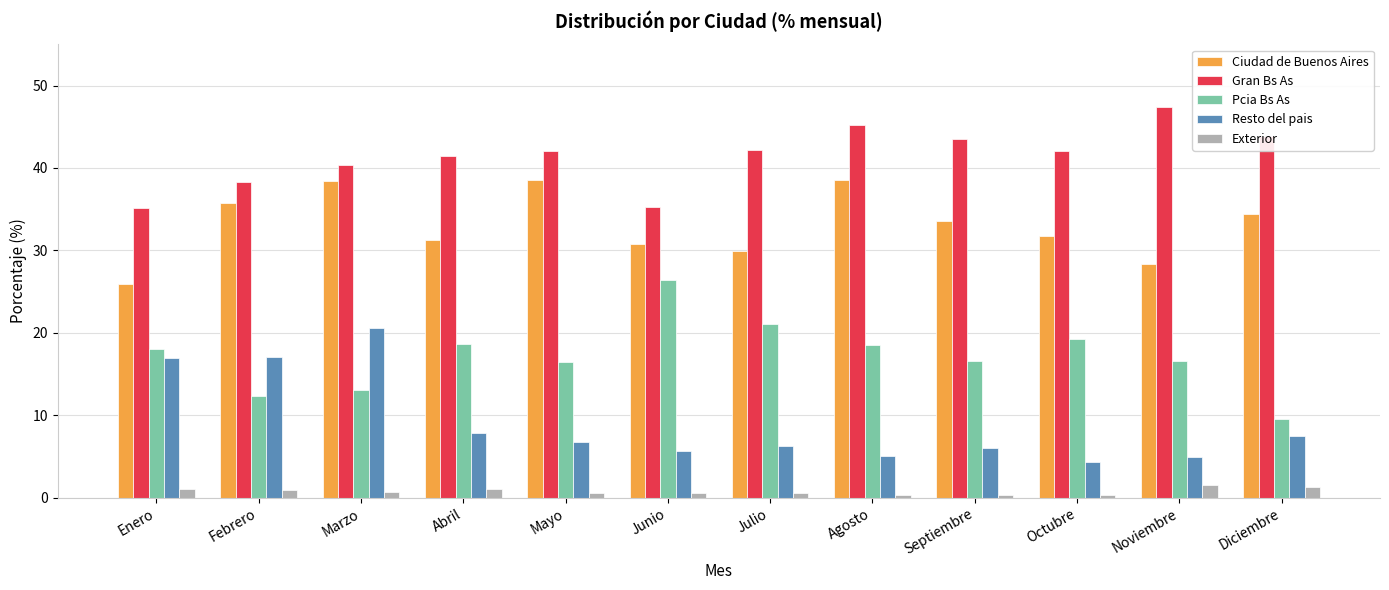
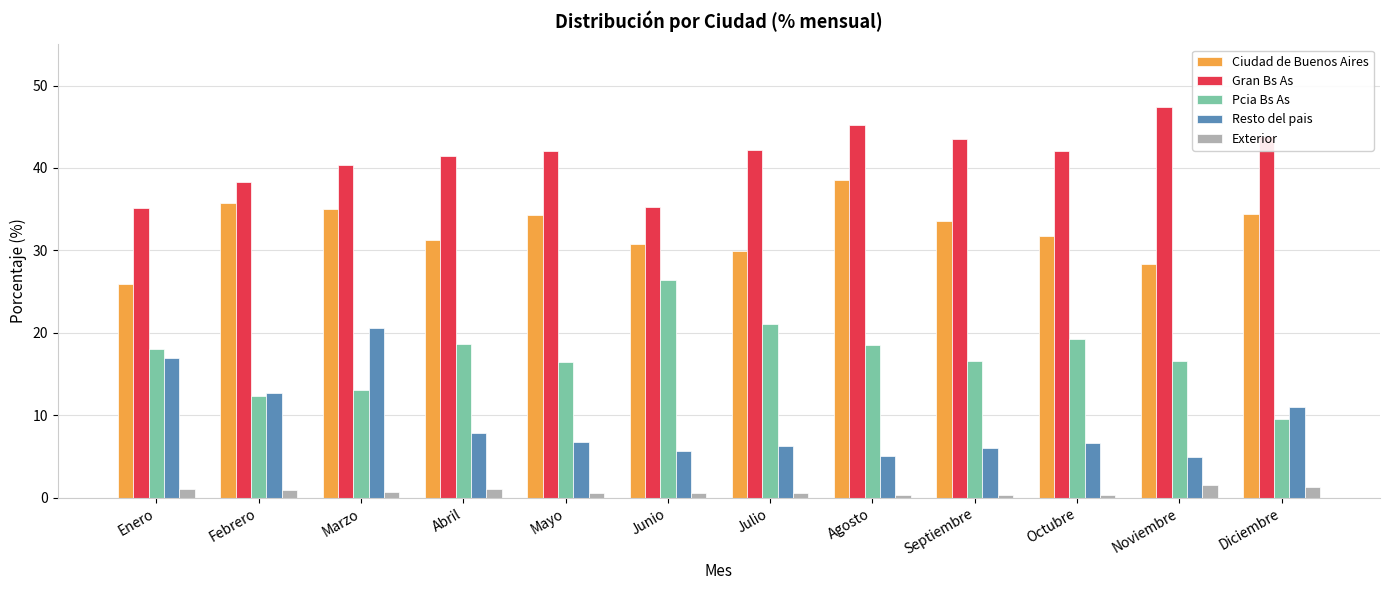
  {
    "Ciudad de Buenos Aires": {
      "Enero": 26,
      "Febrero": 36,
-     "Marzo": 38,
+     "Marzo": 35,
      "Abril": 31,
-     "Mayo": 39,
+     "Mayo": 34,
      "Junio": 31,
      "Julio": 30,
      "Agosto": 39,
      "Septiembre": 34,
      "Octubre": 32,
      "Noviembre": 28,
      "Diciembre": 34
    },
    "Gran Bs As": {
      "Enero": 35,
      "Febrero": 38,
      "Marzo": 40,
      "Abril": 41,
      "Mayo": 42,
      "Junio": 35,
      "Julio": 42,
      "Agosto": 45,
      "Septiembre": 44,
      "Octubre": 42,
      "Noviembre": 47
    },
    "Resto del pais": {
      "Enero": 17,
-     "Febrero": 17,
+     "Febrero": 13,
      "Marzo": 21,
      "Abril": 8,
      "Mayo": 7,
      "Junio": 6,
      "Julio": 6,
      "Agosto": 5,
      "Septiembre": 6,
-     "Octubre": 4,
+     "Octubre": 7,
      "Noviembre": 5,
-     "Diciembre": 8
+     "Diciembre": 11
    }
  }
